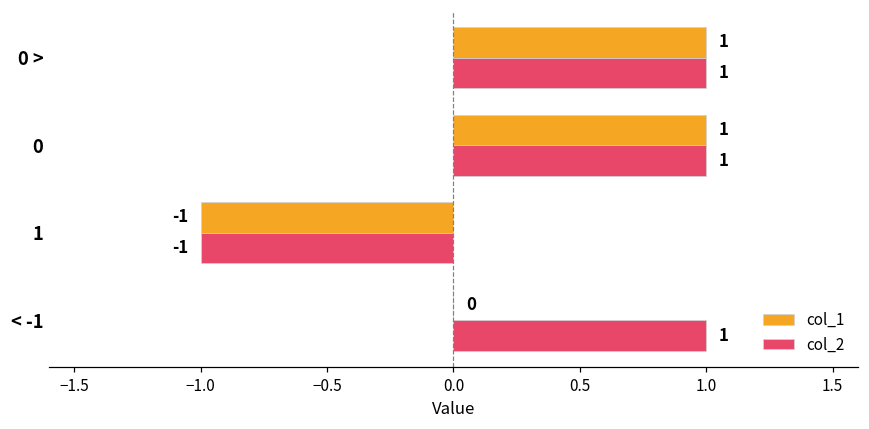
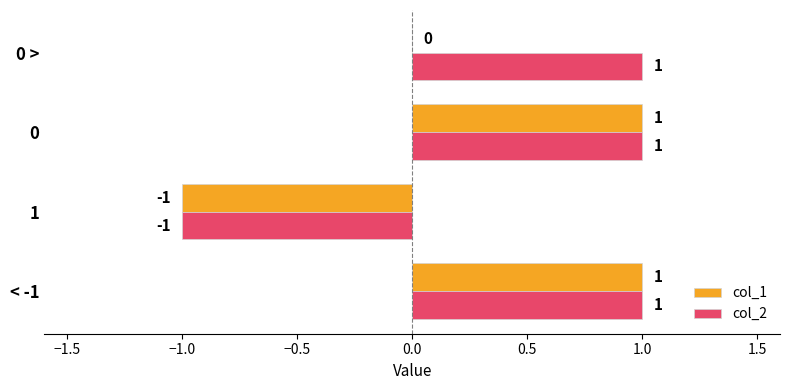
  {
    "col_1": {
-     "0 >": 1,
+     "0 >": 0,
      "0": 1,
      "1": -1,
-     "< -1": 0
+     "< -1": 1
    },
    "col_2": {
      "0 >": 1,
      "0": 1,
      "1": -1,
      "< -1": 1
    }
  }
